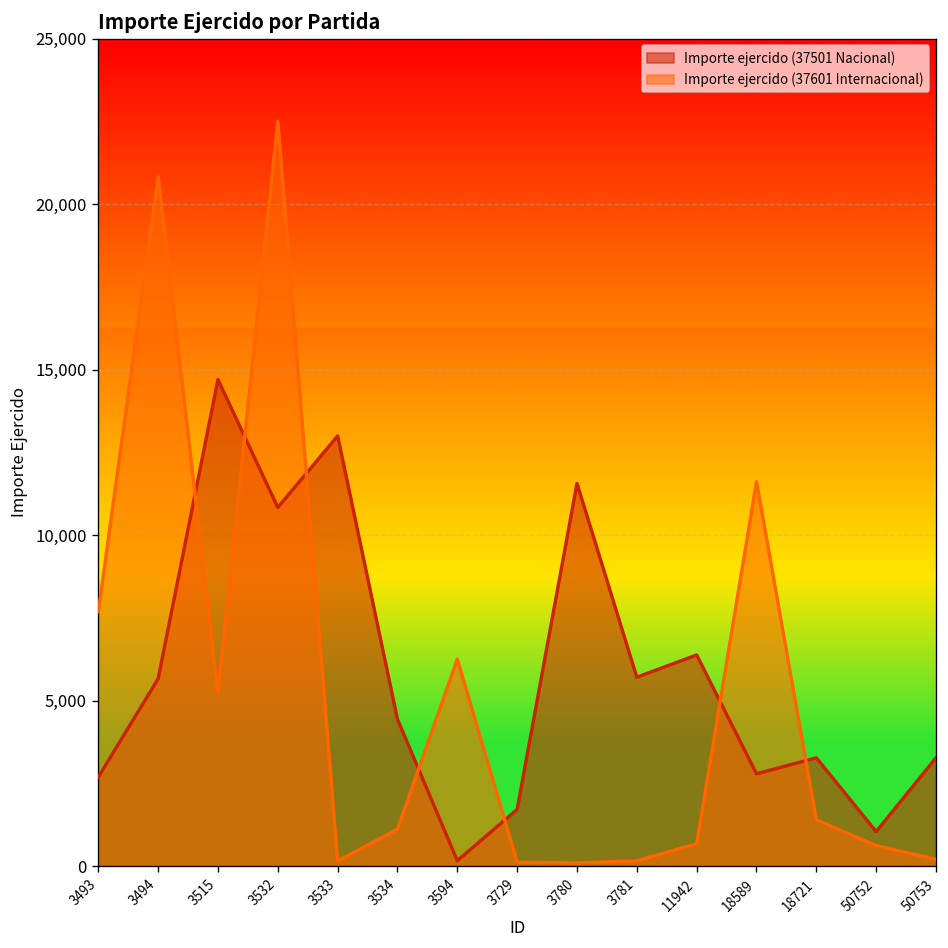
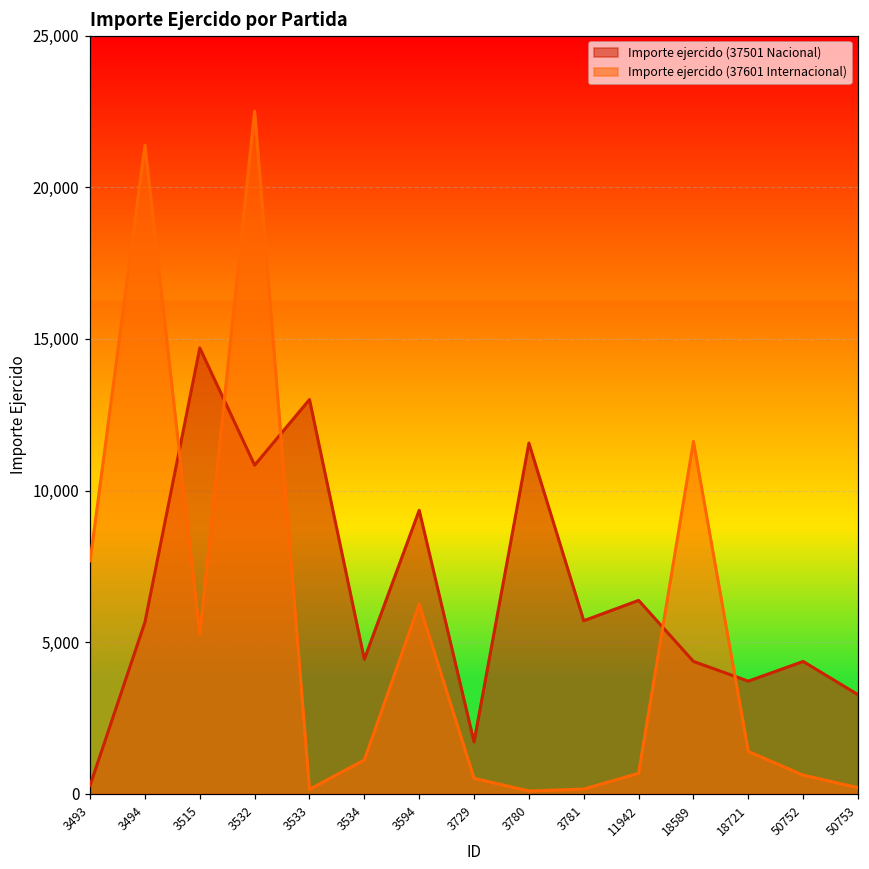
  {
    "Importe ejercido (37501 Nacional)": {
-     "3493": "2,700",
+     "3493": "300",
      "3494": "5,700",
      "3515": "14,700",
      "3532": "10,800",
      "3533": "13,000",
      "3534": "4,400",
-     "3594": "200",
+     "3594": "9,300",
      "3729": "1,700",
      "3780": "11,600",
      "3781": "5,700",
      "11942": "6,400",
-     "18589": "2,800",
-     "18721": "3,300",
-     "50752": "1,000",
+     "18589": "4,400",
+     "18721": "3,700",
+     "50752": "4,400",
      "50753": "3,300"
    },
    "Importe ejercido (37601 Internacional)": {
      "3493": "7,700",
-     "3494": "20,800",
+     "3494": "21,400",
      "3515": "5,300",
      "3532": "22,500",
      "3533": "100",
      "3534": "1,100",
      "3594": "6,300",
-     "3729": "100",
+     "3729": "500",
      "3780": "100",
      "3781": "200",
      "11942": "700",
      "18589": "11,600",
      "18721": "1,400",
      "50752": "600",
      "50753": "200"
    }
  }
